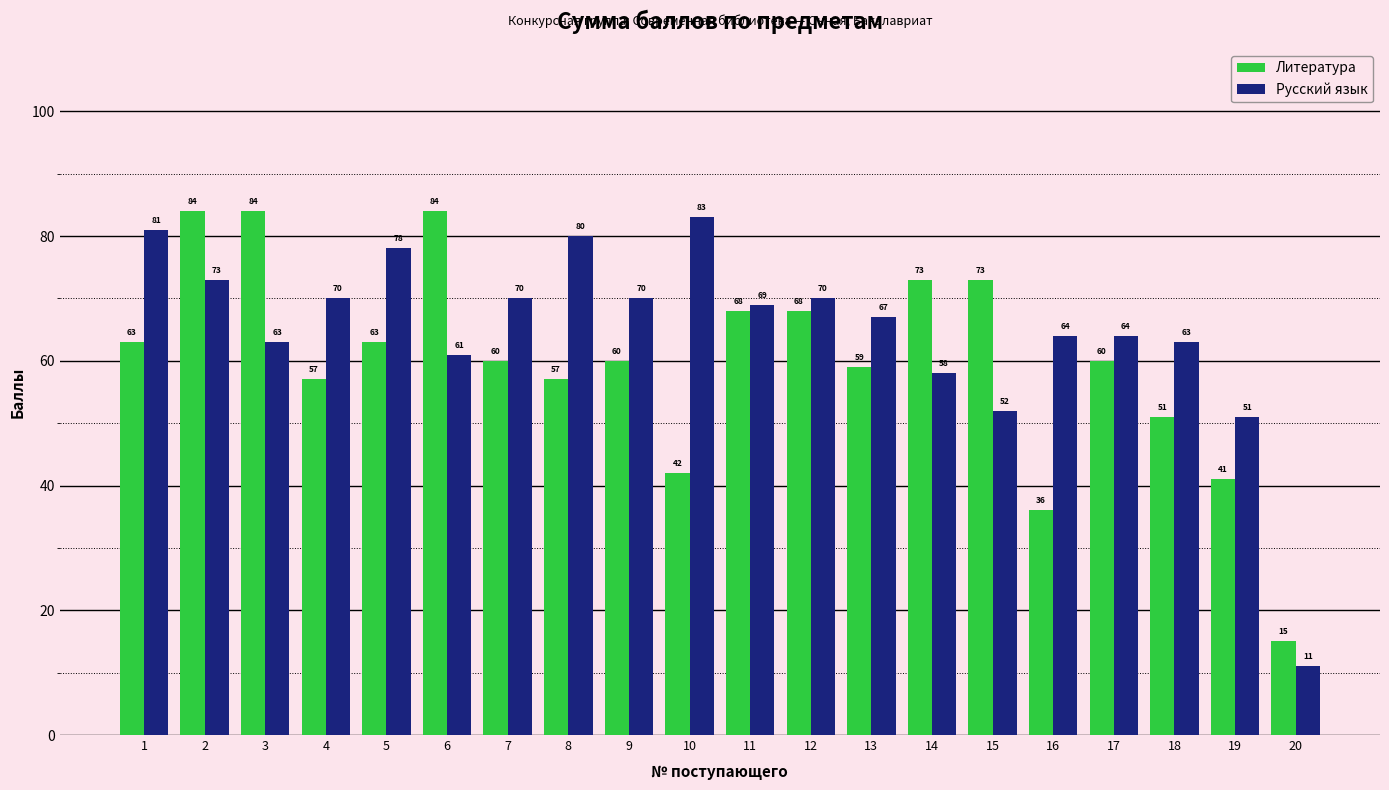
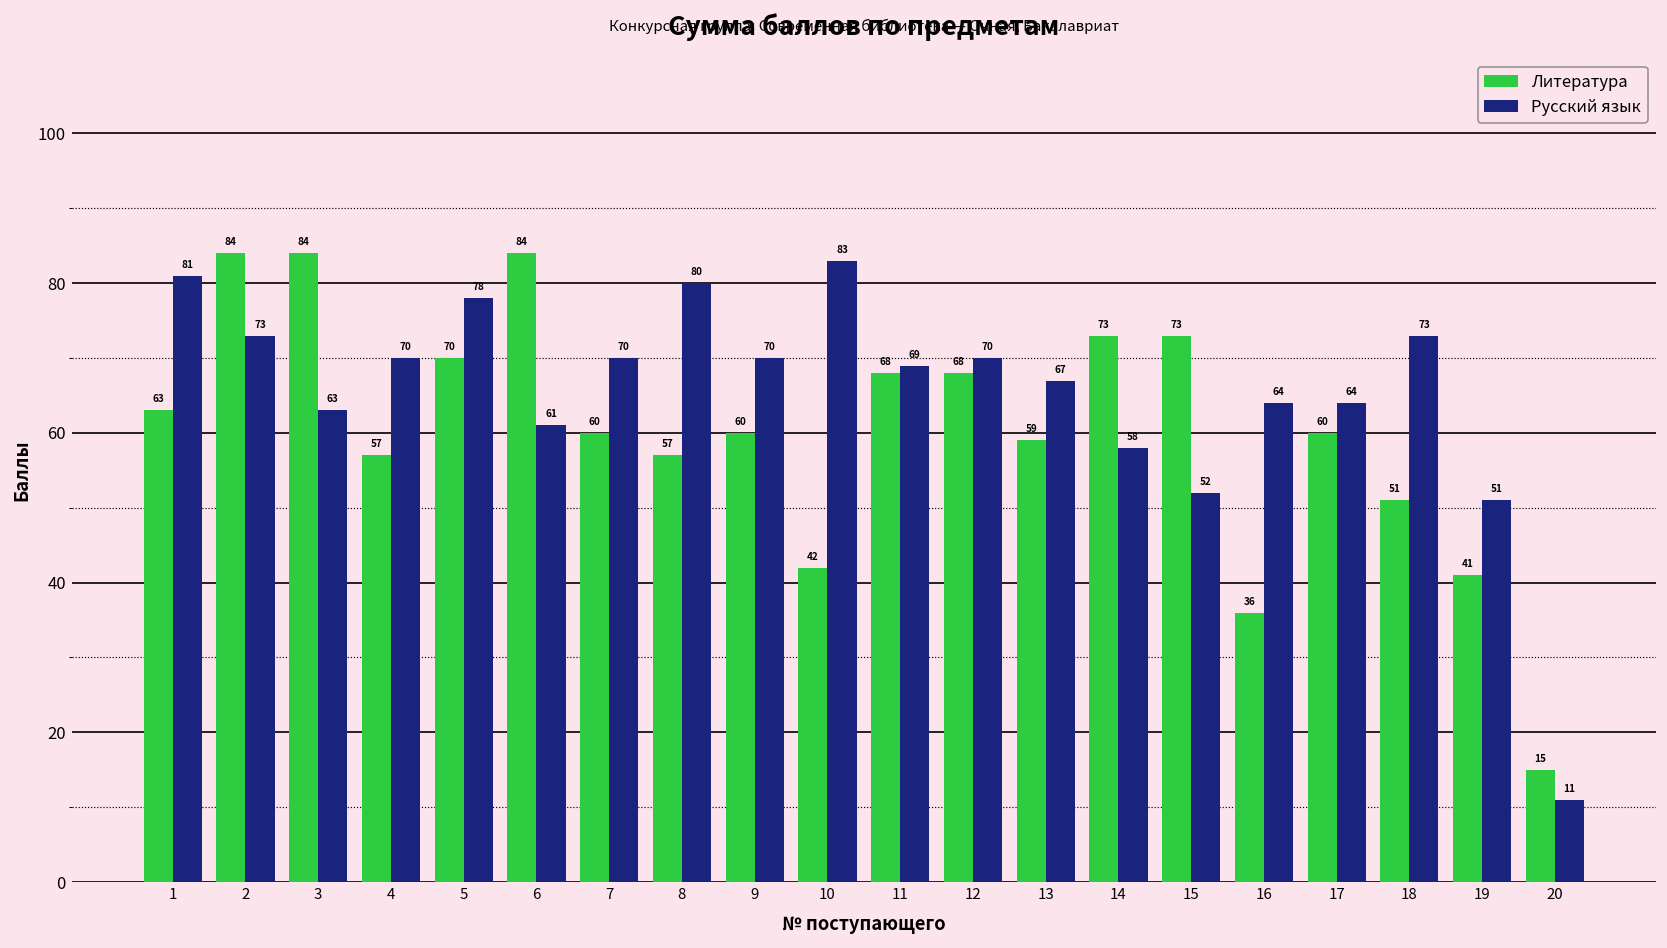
  {
    "Литература": {
      "1": 63,
      "2": 84,
      "3": 84,
      "4": 57,
-     "5": 63,
+     "5": 70,
      "6": 84,
      "7": 60,
      "8": 57,
      "9": 60,
      "10": 42,
      "11": 68,
      "12": 68,
      "13": 59,
      "14": 73,
      "15": 73,
      "16": 36,
      "17": 60,
      "18": 51,
      "19": 41,
      "20": 15
    },
    "Русский язык": {
      "1": 81,
      "2": 73,
      "3": 63,
      "4": 70,
      "5": 78,
      "6": 61,
      "7": 70,
      "8": 80,
      "9": 70,
      "10": 83,
      "11": 69,
      "12": 70,
      "13": 67,
      "14": 58,
      "15": 52,
      "16": 64,
      "17": 64,
-     "18": 63,
+     "18": 73,
      "19": 51,
      "20": 11
    }
  }
